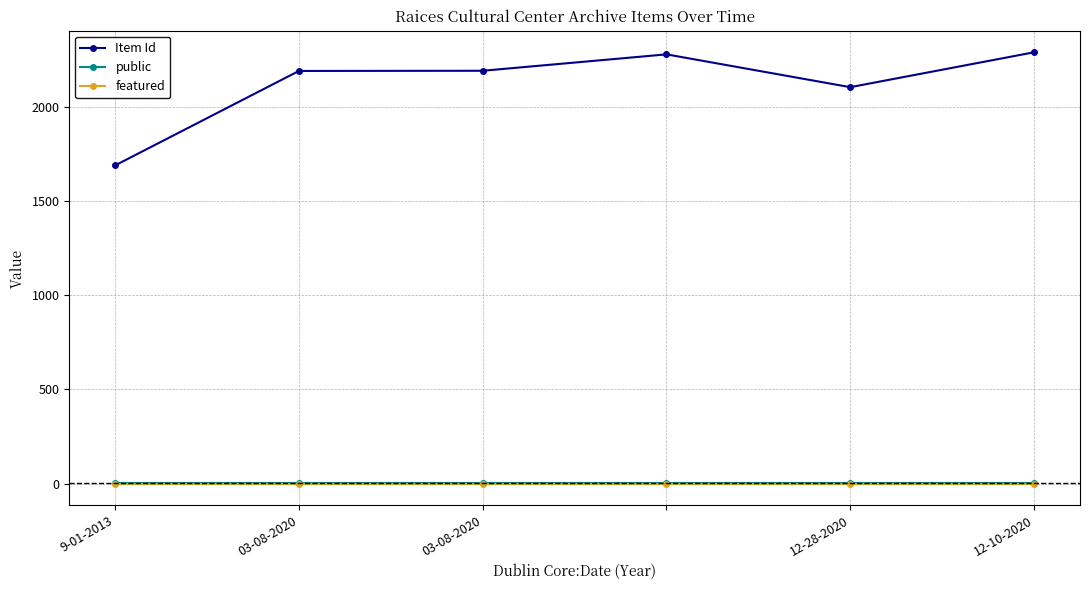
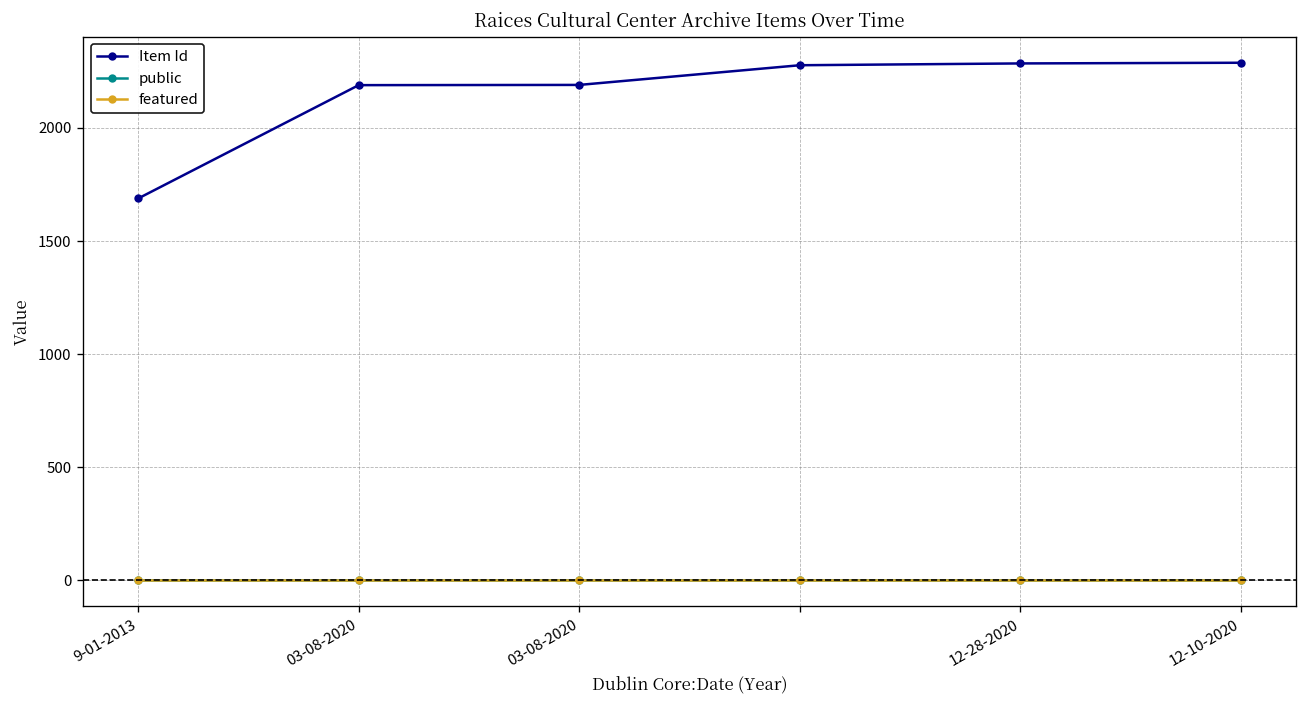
  {
    "Item Id": {
      "9-01-2013": 1690,
-     "12-28-2020": 2100,
+     "12-28-2020": 2290,
      "12-10-2020": 2290
    }
  }
